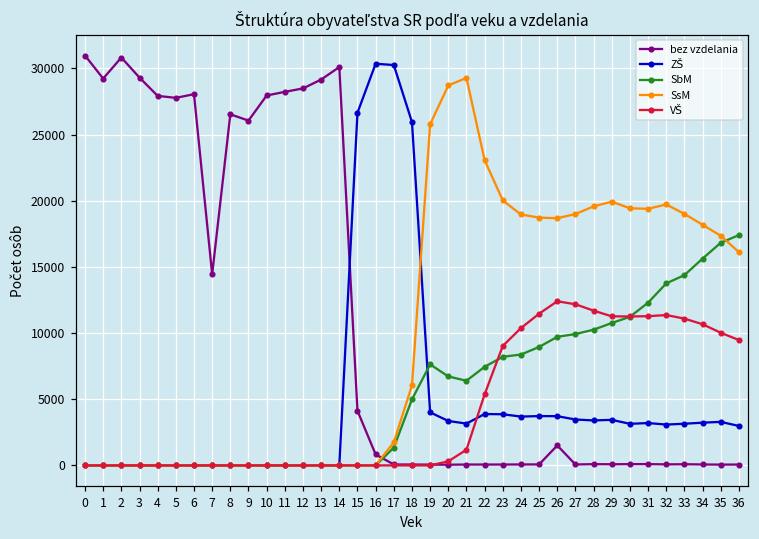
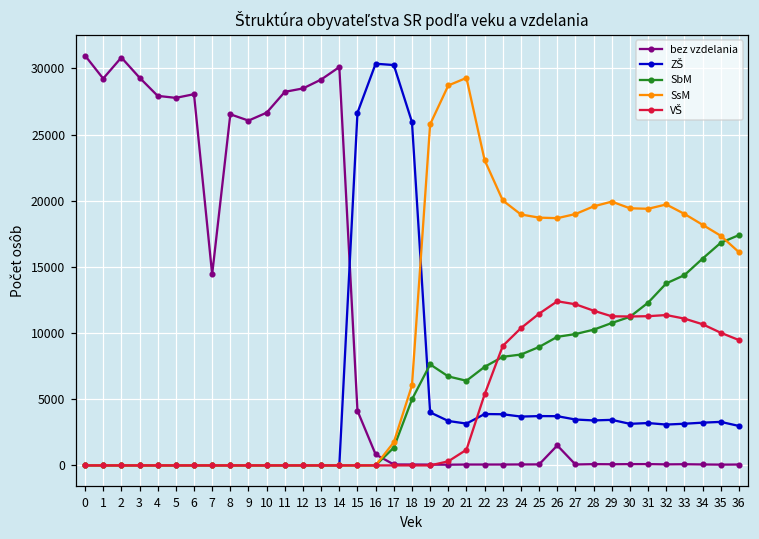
  {
    "bez vzdelania": {
      "0": 31000,
      "1": 29200,
      "2": 30800,
      "3": 29300,
      "4": 27900,
      "5": 27800,
      "6": 28100,
      "7": 14400,
      "8": 26500,
      "9": 26100,
-     "10": 28000,
+     "10": 26700,
      "11": 28200,
      "12": 28500,
      "13": 29200,
      "14": 30100,
      "15": 4100,
      "16": 800,
      "20": 100,
      "21": 100,
      "22": 100,
      "23": 100,
      "24": 100,
      "25": 100,
      "26": 1500,
      "27": 100,
      "28": 100,
      "29": 100,
      "30": 100,
      "31": 100,
      "32": 100,
      "33": 100,
      "34": 100,
      "35": 100,
      "36": 100
    },
    "ZŠ": {
      "15": 26700,
      "16": 30400,
      "17": 30300,
      "18": 26000,
      "19": 4000,
      "20": 3400,
      "21": 3200,
      "22": 3900,
      "23": 3900,
      "24": 3700,
      "25": 3700,
      "26": 3700,
      "27": 3500,
      "28": 3400,
      "29": 3400,
      "30": 3100,
      "31": 3200,
      "32": 3100,
      "33": 3100,
      "34": 3200,
      "35": 3300,
      "36": 3000
    },
    "SbM": {
      "17": 1300,
      "18": 5000,
      "19": 7600,
      "20": 6700,
      "21": 6400,
      "22": 7500,
      "23": 8200,
      "24": 8400,
      "25": 9000,
      "26": 9700,
      "27": 9900,
      "28": 10300,
      "29": 10800,
      "31": 12300,
      "32": 13800,
      "33": 14400,
      "34": 15600,
      "35": 16800,
      "36": 17400
    },
    "SsM": {
      "17": 1700,
      "18": 6000,
      "19": 25800,
      "20": 28700,
      "21": 29300,
      "22": 23100,
      "23": 20000,
      "24": 19000,
      "25": 18700,
      "26": 18700,
      "27": 19000,
      "28": 19600,
      "29": 19900,
      "30": 19400,
      "31": 19400,
      "32": 19700,
      "33": 19000,
      "34": 18200,
      "35": 17400,
      "36": 16100
    },
    "VŠ": {
      "20": 300,
      "21": 1200,
      "22": 5400,
      "23": 9000,
      "24": 10400,
      "25": 11500,
      "26": 12400,
      "27": 12200,
      "28": 11700,
      "29": 11300,
      "31": 11300,
      "32": 11400,
      "33": 11100,
      "34": 10700,
      "35": 10000,
      "36": 9500
    }
  }
